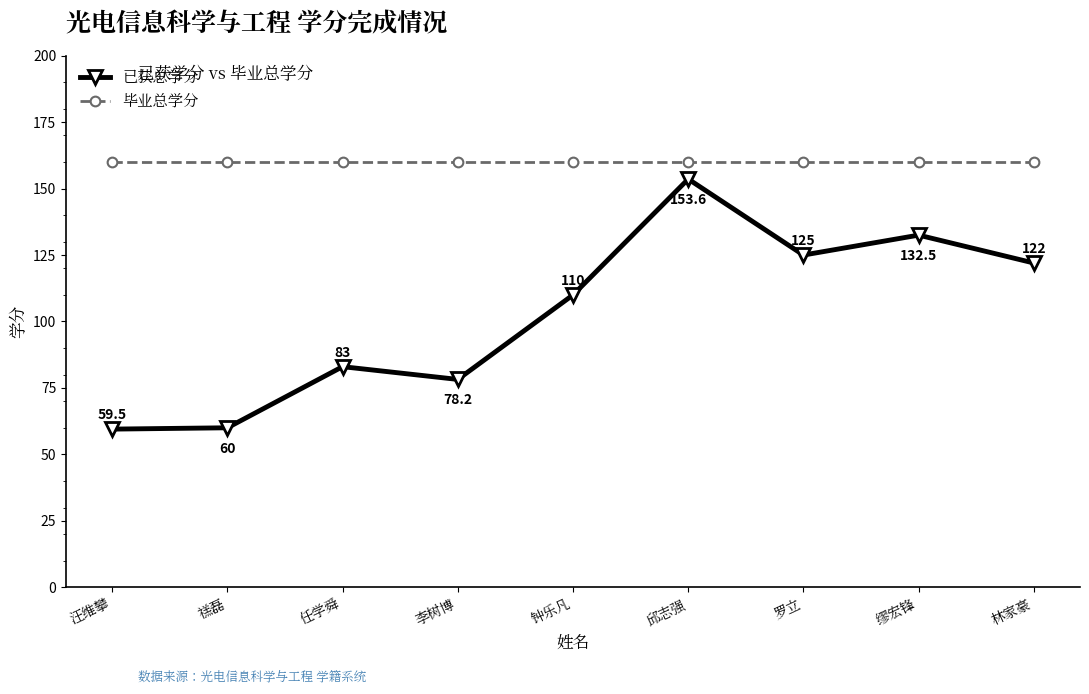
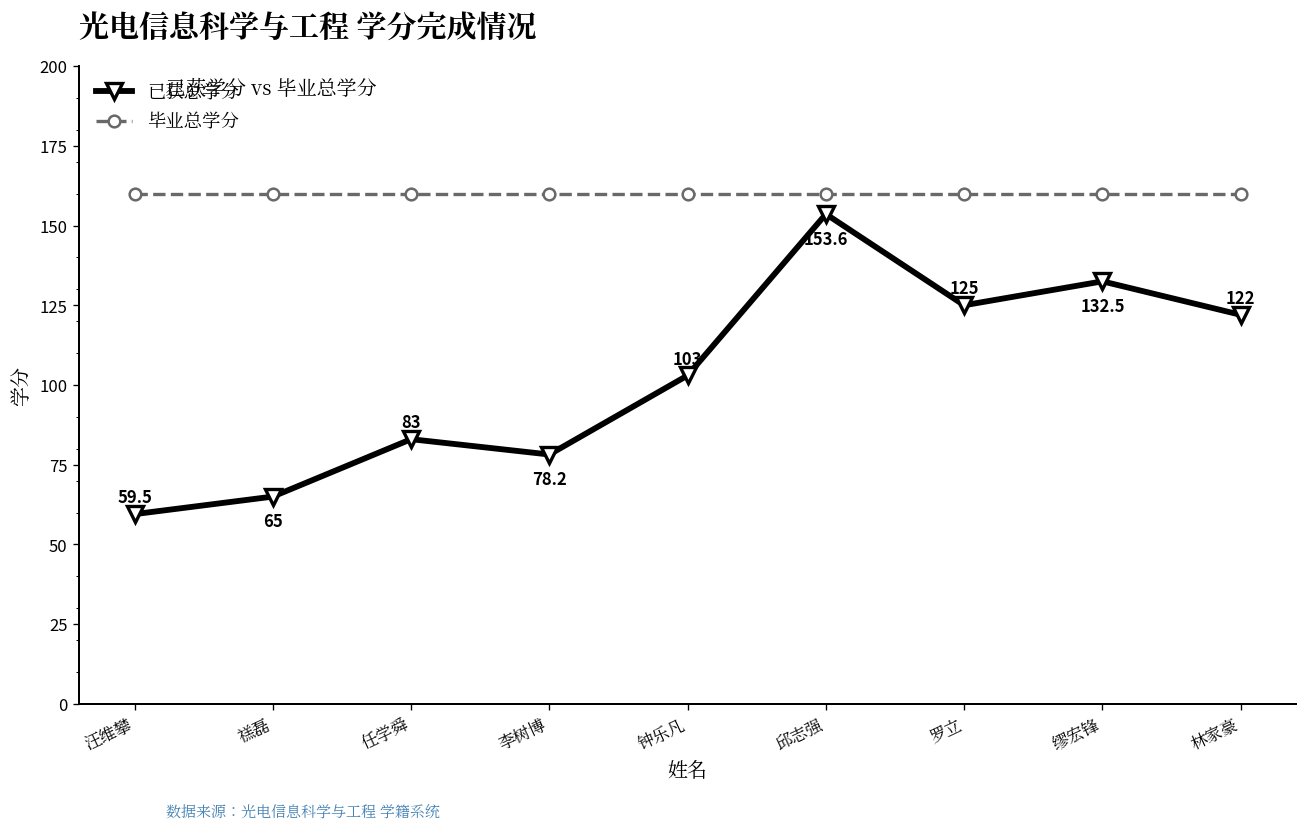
  {
    "已获总学分": {
      "汪维攀": 59.5,
-     "禚磊": 60,
+     "禚磊": 65,
      "任学舜": 83,
      "李树博": 78.2,
-     "钟乐凡": 110,
+     "钟乐凡": 103,
      "邱志强": 153.6,
      "罗立": 125,
      "缪宏锋": 132.5,
      "林家豪": 122
    },
    "毕业总学分": {
      "汪维攀": 160,
      "禚磊": 160,
      "任学舜": 160,
      "李树博": 160,
      "钟乐凡": 160,
      "邱志强": 160,
      "罗立": 160,
      "缪宏锋": 160,
      "林家豪": 160
    }
  }
